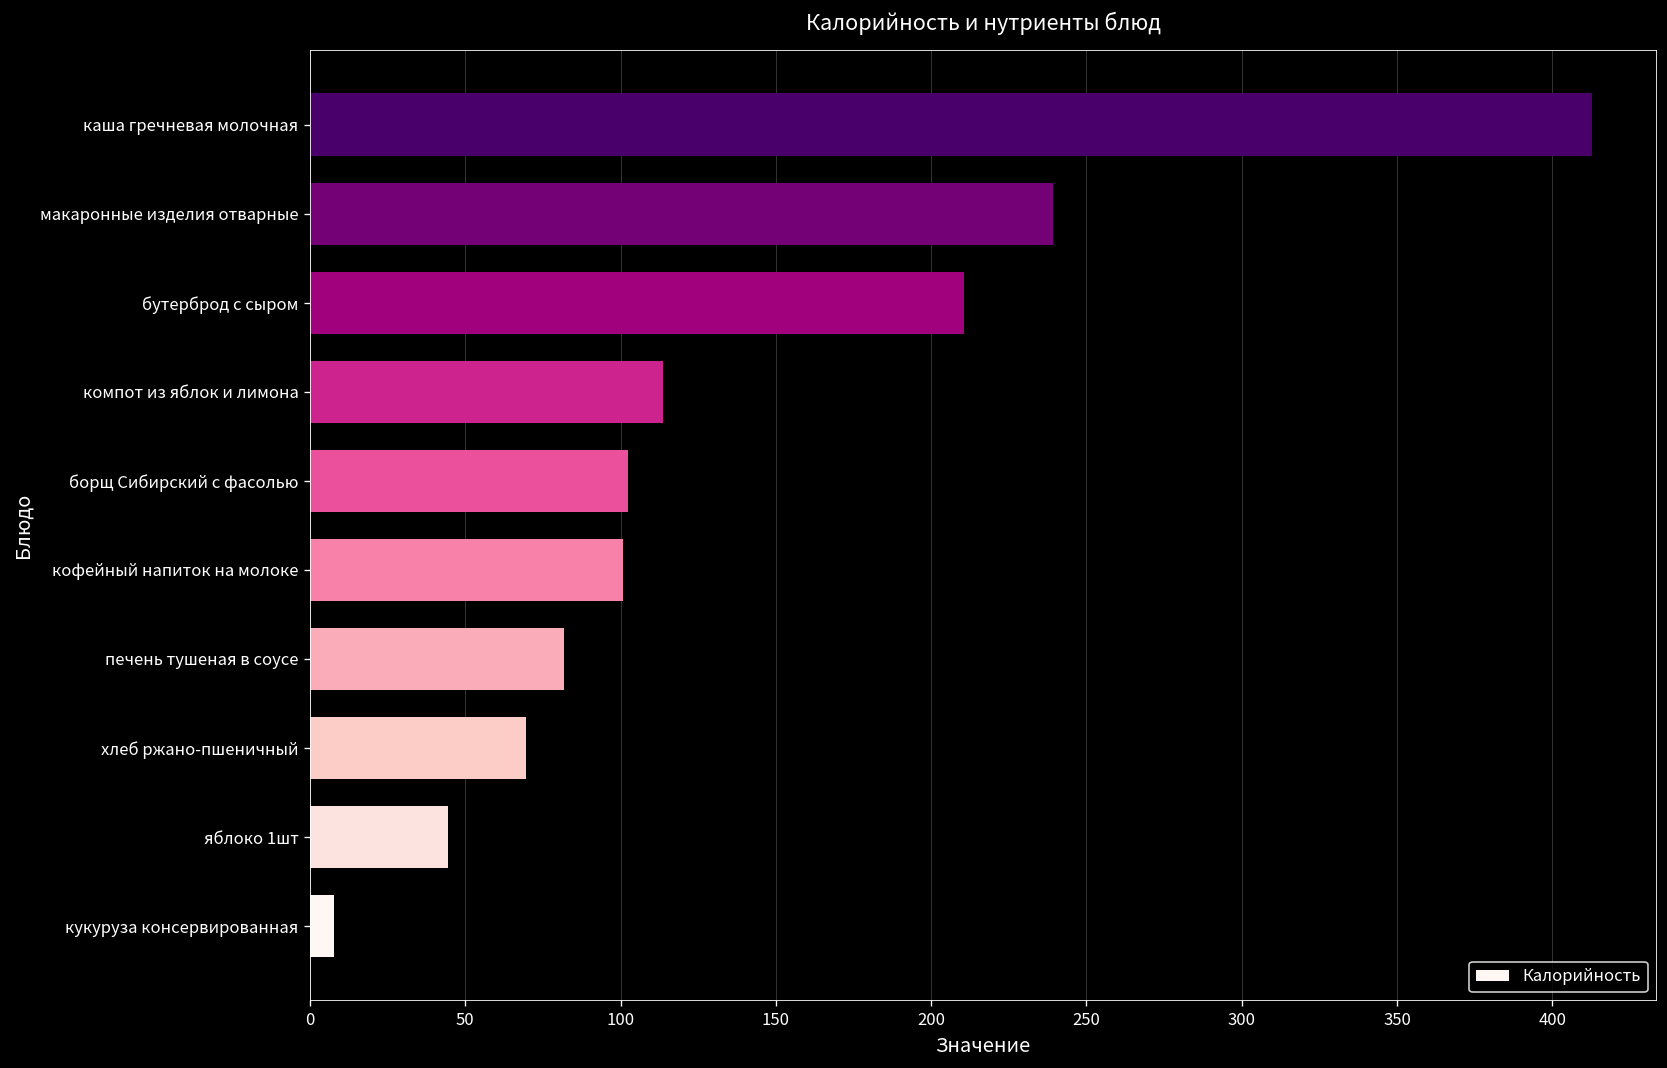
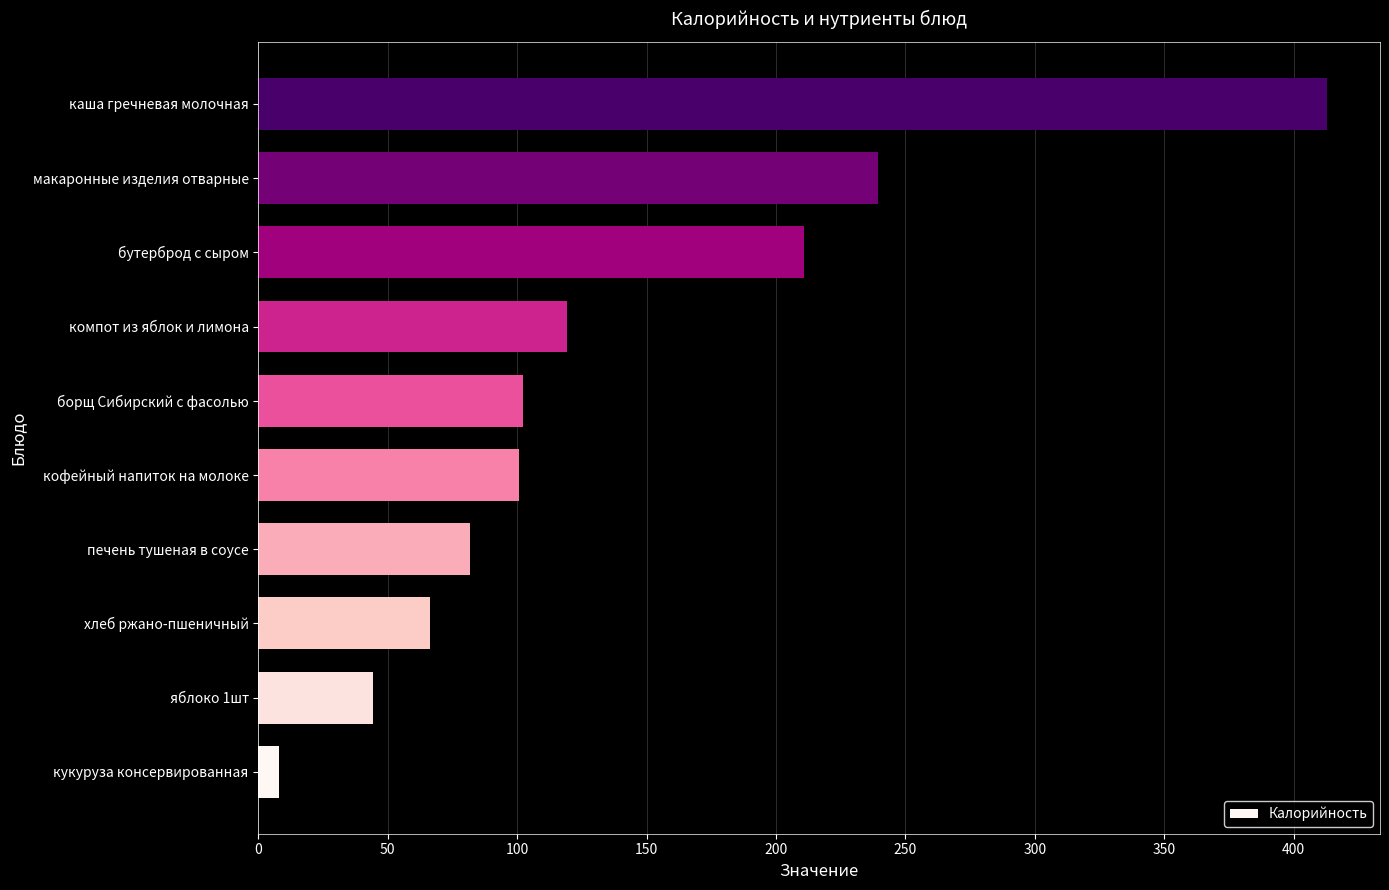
  {
    "каша гречневая молочная": 413,
    "макаронные изделия отварные": 239,
    "бутерброд с сыром": 211,
-   "компот из яблок и лимона": 114,
+   "компот из яблок и лимона": 119,
    "борщ Сибирский с фасолью": 102,
    "кофейный напиток на молоке": 101,
    "печень тушеная в соусе": 82,
-   "хлеб ржано-пшеничный": 70,
+   "хлеб ржано-пшеничный": 66,
    "яблоко 1шт": 44,
    "кукуруза консервированная": 8
  }
